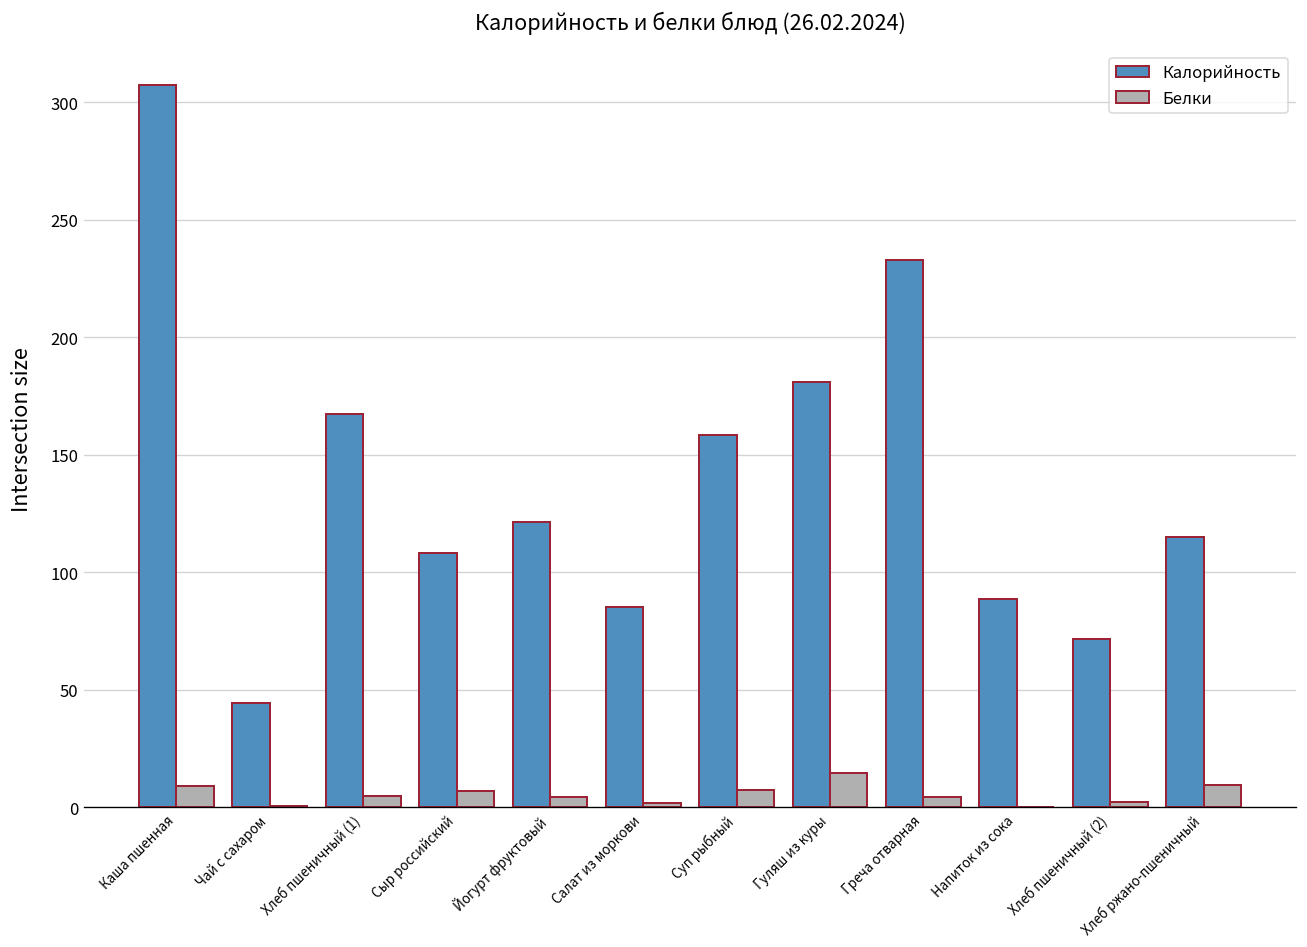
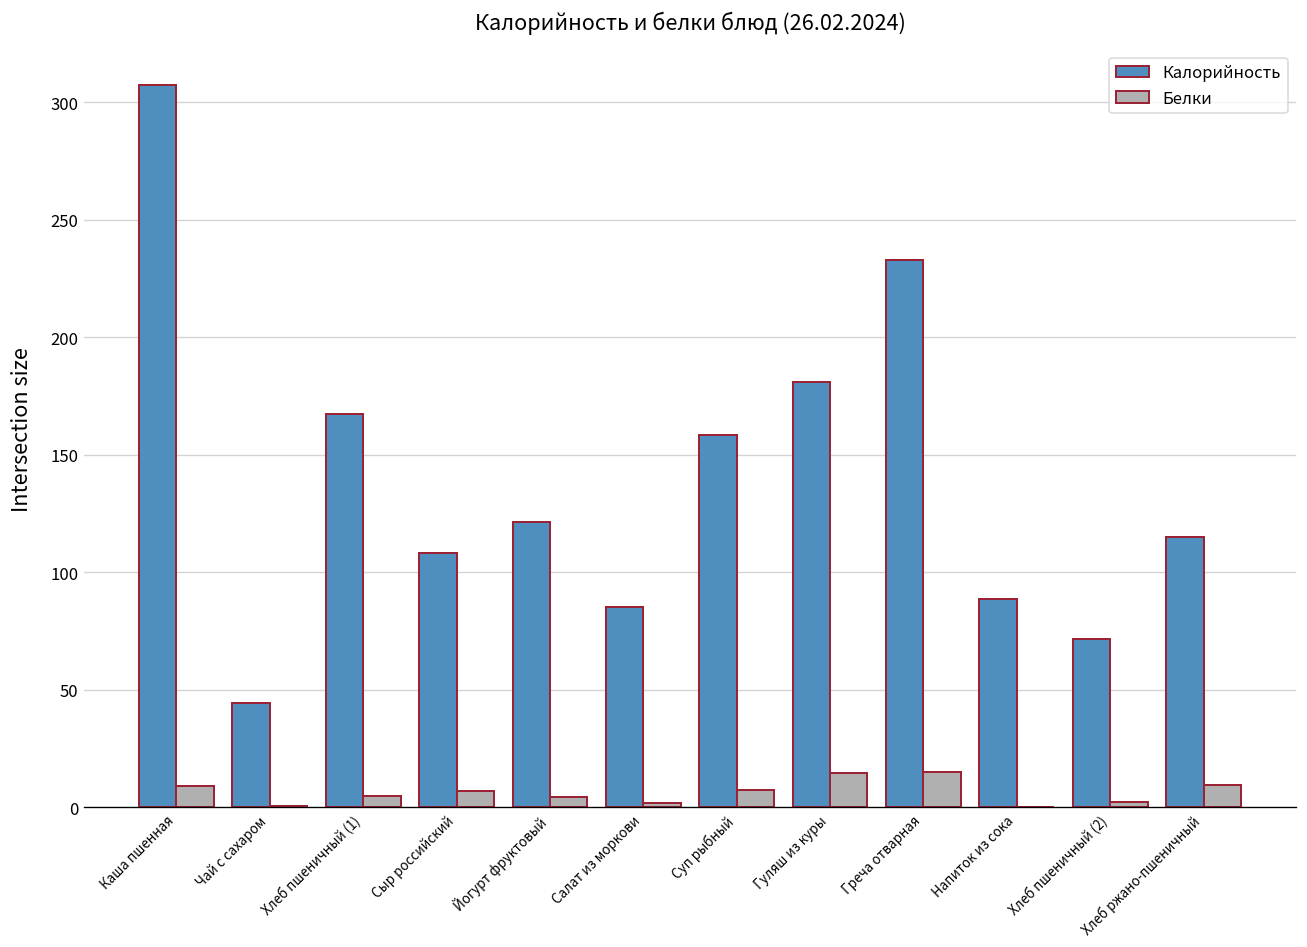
  {
    "Калорийность": {
      "Каша пшенная": 307,
      "Чай с сахаром": 45,
      "Хлеб пшеничный (1)": 167,
      "Сыр российский": 108,
      "Йогурт фруктовый": 121,
      "Салат из моркови": 85,
      "Суп рыбный": 158,
      "Гуляш из куры": 181,
      "Греча отварная": 233,
      "Напиток из сока": 89,
      "Хлеб пшеничный (2)": 72,
      "Хлеб ржано-пшеничный": 115
    },
    "Белки": {
      "Каша пшенная": 9,
      "Хлеб пшеничный (1)": 5,
      "Сыр российский": 7,
      "Йогурт фруктовый": 4,
      "Салат из моркови": 2,
      "Суп рыбный": 7,
      "Гуляш из куры": 14,
-     "Греча отварная": 4,
+     "Греча отварная": 15,
      "Напиток из сока": 0,
      "Хлеб пшеничный (2)": 2,
      "Хлеб ржано-пшеничный": 9
    }
  }
